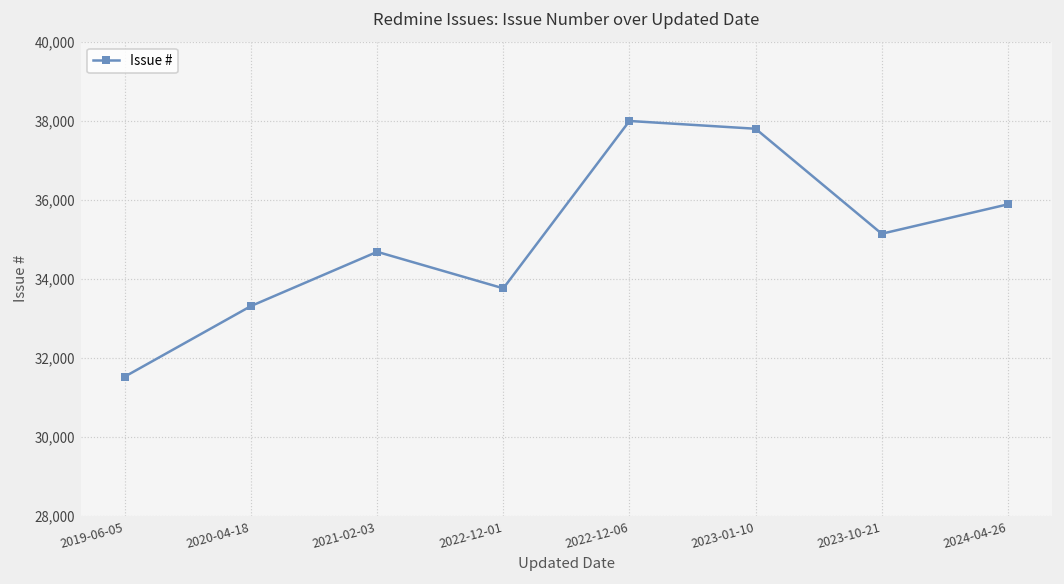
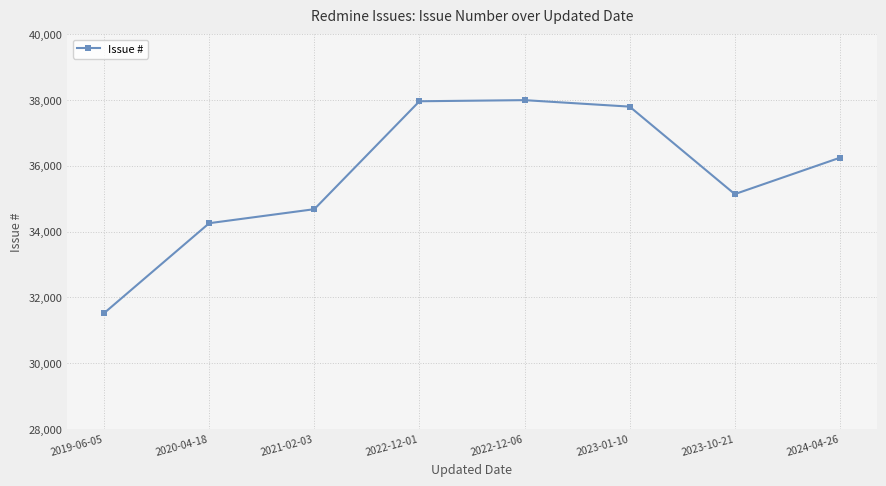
  {
    "2019-06-05": "31,500",
-   "2020-04-18": "33,300",
+   "2020-04-18": "34,300",
    "2021-02-03": "34,700",
-   "2022-12-01": "33,800",
+   "2022-12-01": "38,000",
    "2022-12-06": "38,000",
    "2023-01-10": "37,800",
    "2023-10-21": "35,100",
-   "2024-04-26": "35,900"
+   "2024-04-26": "36,200"
  }
